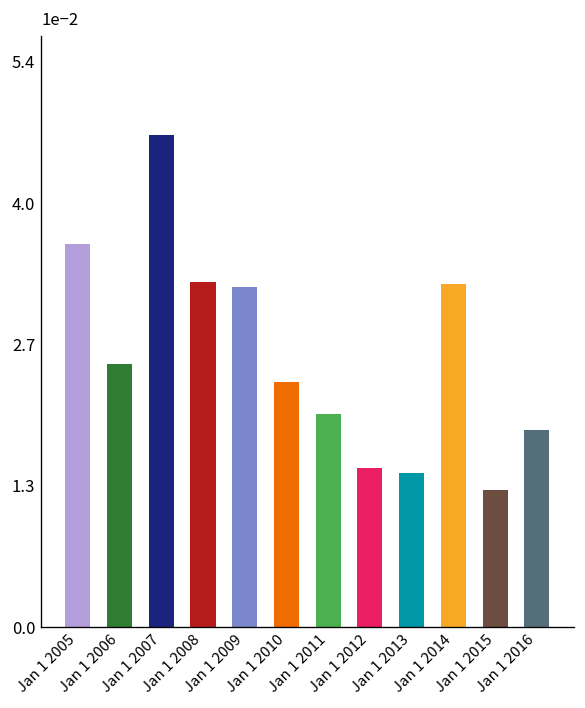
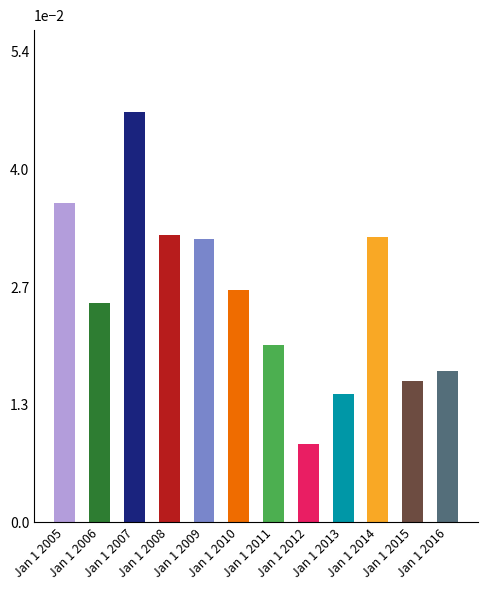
  {
    "Jan 1 2005": 3.6,
    "Jan 1 2006": 2.5,
    "Jan 1 2007": 4.7,
    "Jan 1 2008": 3.3,
    "Jan 1 2009": 3.2,
-   "Jan 1 2010": 2.3,
+   "Jan 1 2010": 2.7,
    "Jan 1 2011": 2.0,
-   "Jan 1 2012": 1.5,
+   "Jan 1 2012": 0.9,
    "Jan 1 2013": 1.5,
    "Jan 1 2014": 3.3,
-   "Jan 1 2015": 1.3,
-   "Jan 1 2016": 1.9
+   "Jan 1 2015": 1.6,
+   "Jan 1 2016": 1.7
  }
